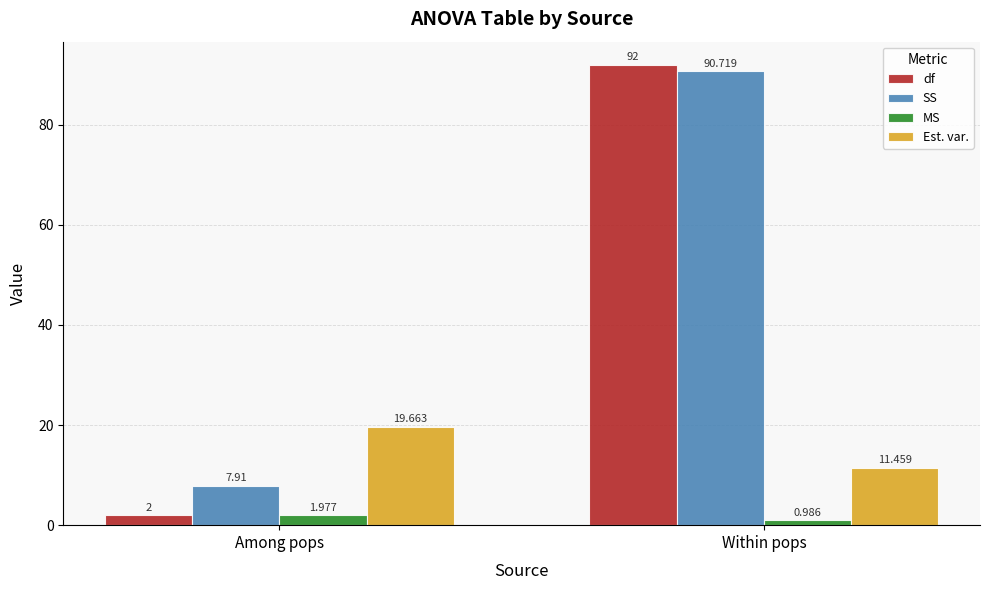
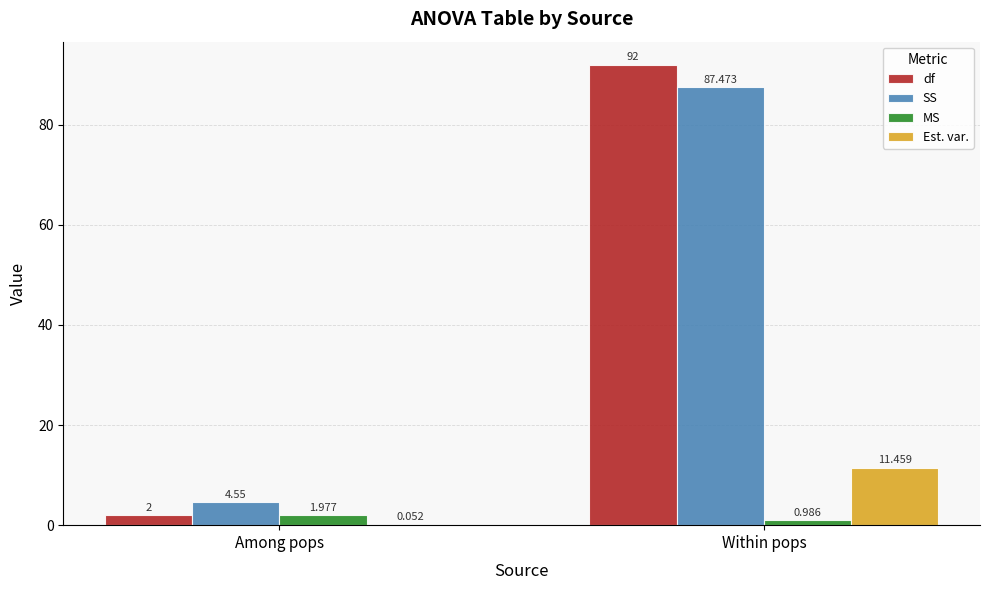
  {
    "df": {
      "Among pops": 2,
      "Within pops": 92
    },
    "SS": {
-     "Among pops": 7.91,
-     "Within pops": 90.719
+     "Among pops": 4.55,
+     "Within pops": 87.473
    },
    "MS": {
      "Among pops": 1.977,
      "Within pops": 0.986
    },
    "Est. var.": {
-     "Among pops": 19.663,
+     "Among pops": 0.052,
      "Within pops": 11.459
    }
  }
